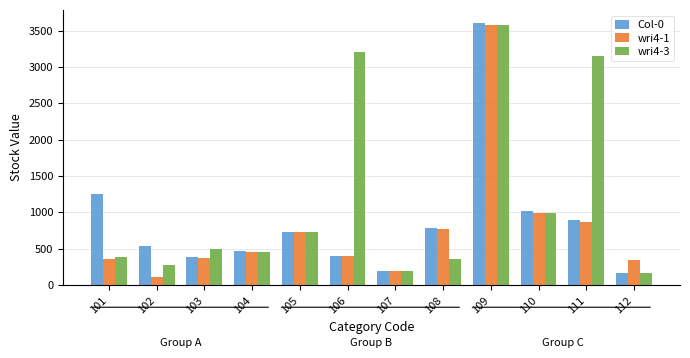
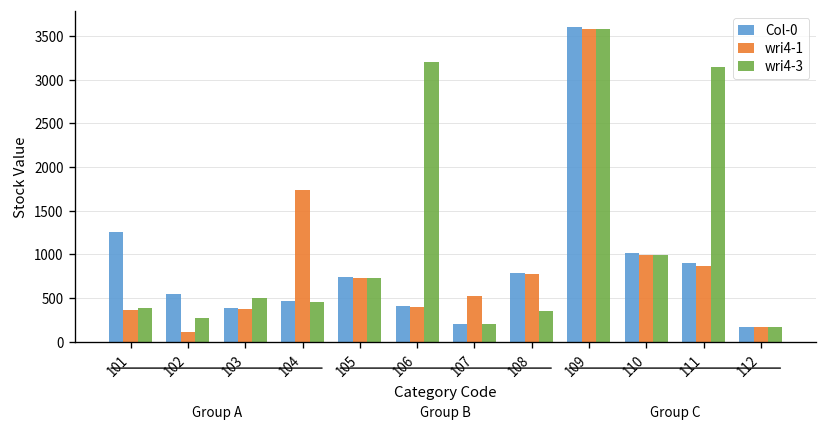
  {
    "Col-0": {
      "101": 1300,
      "102": 500,
      "103": 400,
      "104": 500,
      "105": 700,
      "106": 400,
      "107": 200,
      "108": 800,
      "109": 3600,
      "110": 1000,
      "111": 900,
      "112": 200
    },
    "wri4-1": {
      "101": 400,
      "102": 100,
      "103": 400,
-     "104": 500,
+     "104": 1700,
      "105": 700,
      "106": 400,
-     "107": 200,
+     "107": 500,
      "108": 800,
      "109": 3600,
      "110": 1000,
      "111": 900,
-     "112": 400
+     "112": 200
    },
    "wri4-3": {
      "101": 400,
      "102": 300,
      "103": 500,
      "104": 500,
      "105": 700,
      "106": 3200,
      "107": 200,
      "108": 400,
      "109": 3600,
      "110": 1000,
      "111": 3100,
      "112": 200
    }
  }
